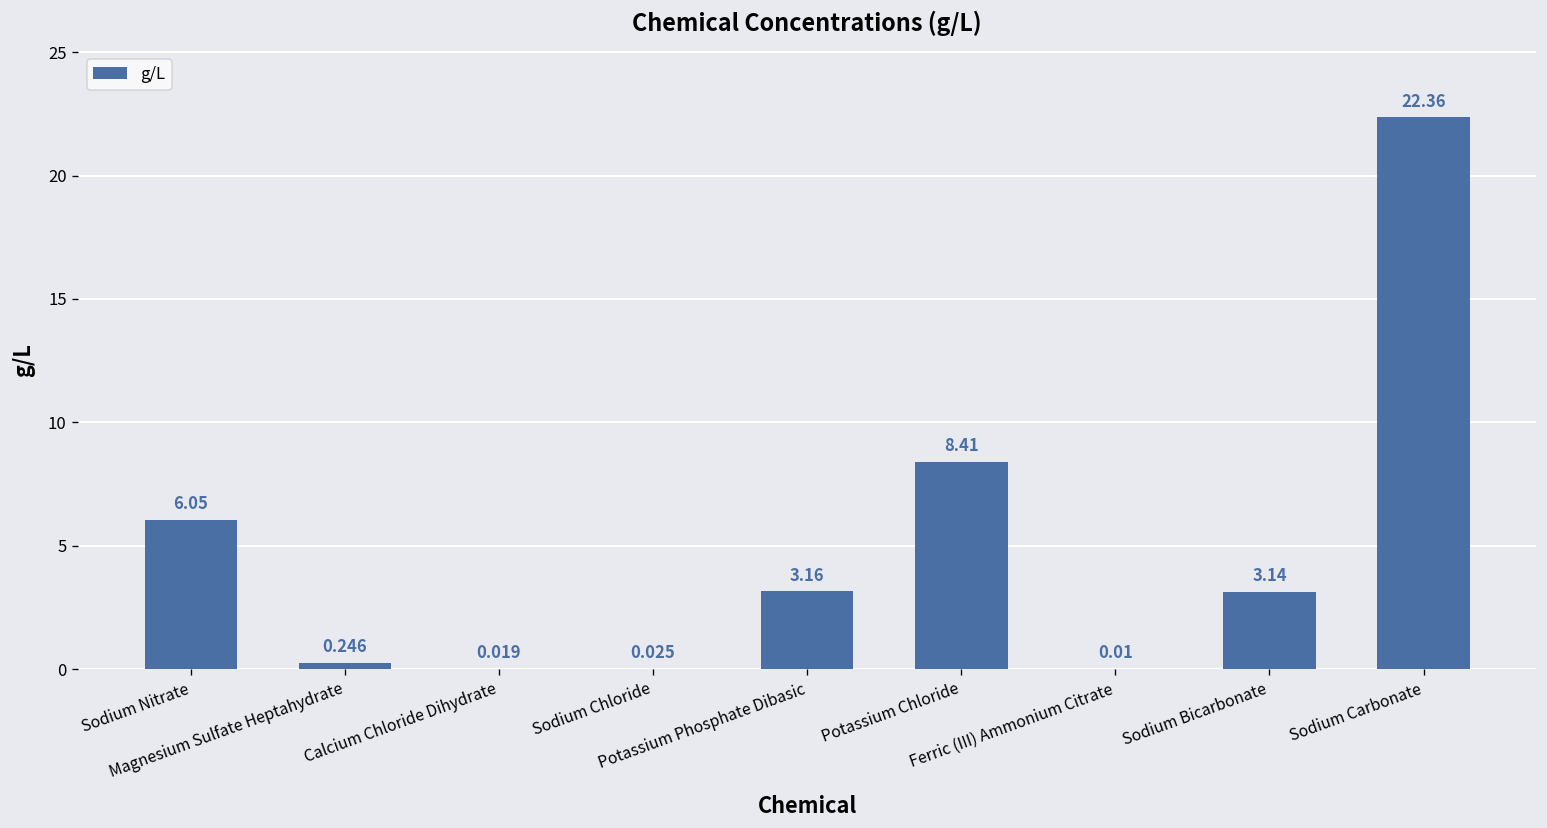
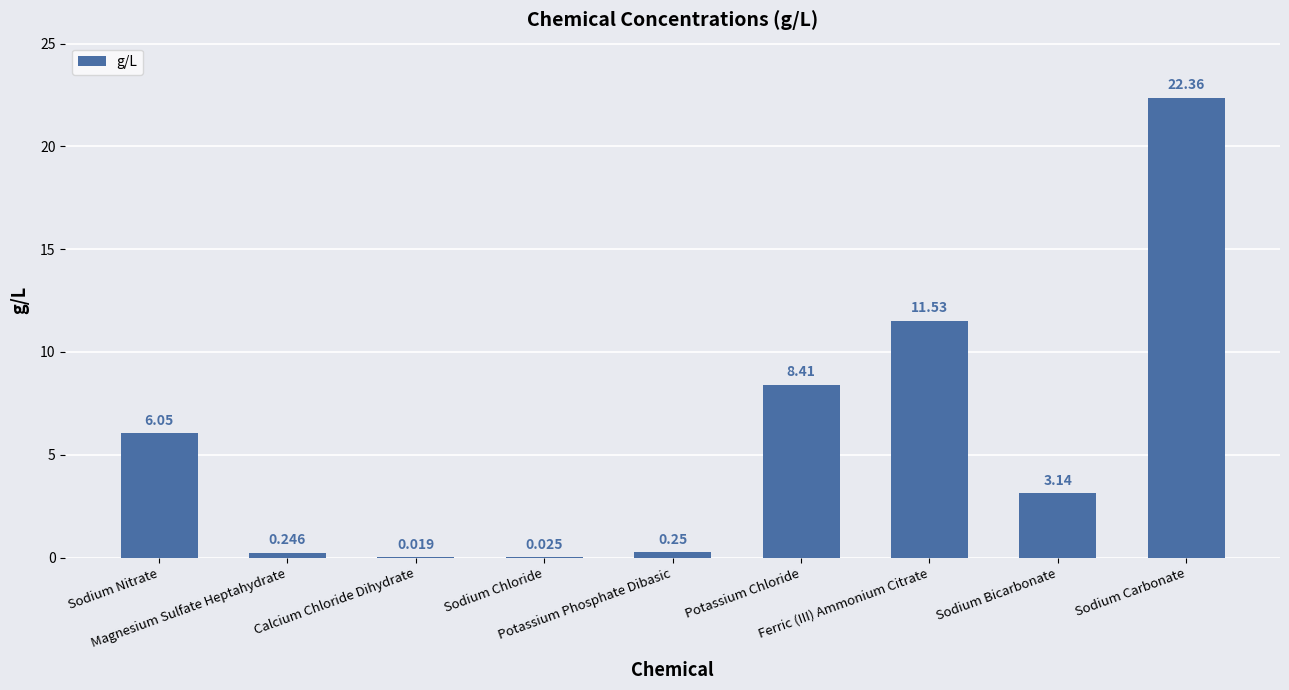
  {
    "Sodium Nitrate": 6.05,
    "Magnesium Sulfate Heptahydrate": 0.246,
    "Calcium Chloride Dihydrate": 0.019,
    "Sodium Chloride": 0.025,
-   "Potassium Phosphate Dibasic": 3.16,
+   "Potassium Phosphate Dibasic": 0.25,
    "Potassium Chloride": 8.41,
-   "Ferric (III) Ammonium Citrate": 0.01,
+   "Ferric (III) Ammonium Citrate": 11.53,
    "Sodium Bicarbonate": 3.14,
    "Sodium Carbonate": 22.36
  }
